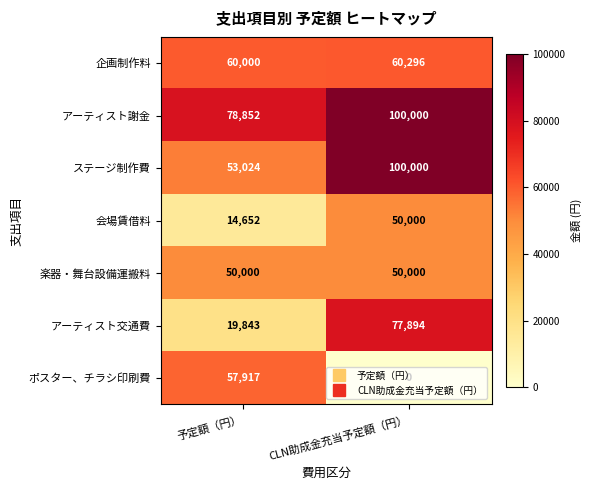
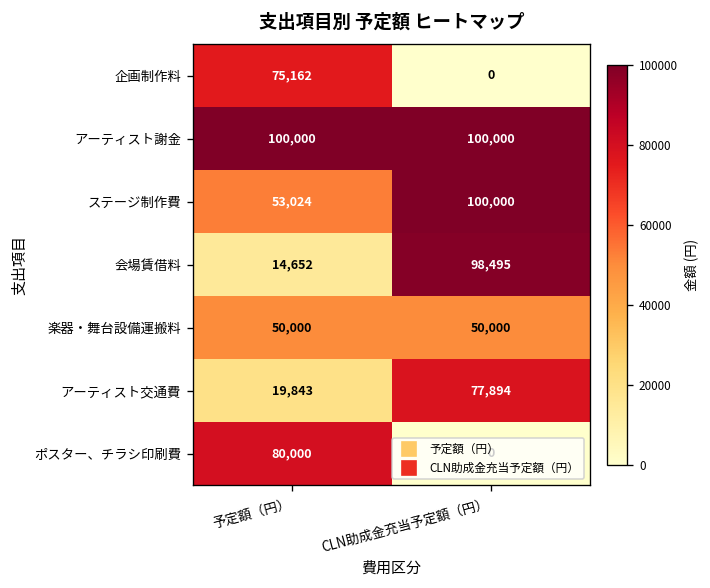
  {
    "企画制作料": {
-     "予定額（円）": "60,000",
-     "CLN助成金充当予定額（円）": "60,296"
+     "予定額（円）": "75,162",
+     "CLN助成金充当予定額（円）": "0"
    },
    "アーティスト謝金": {
-     "予定額（円）": "78,852",
+     "予定額（円）": "100,000",
      "CLN助成金充当予定額（円）": "100,000"
    },
    "ステージ制作費": {
      "予定額（円）": "53,024",
      "CLN助成金充当予定額（円）": "100,000"
    },
    "会場賃借料": {
      "予定額（円）": "14,652",
-     "CLN助成金充当予定額（円）": "50,000"
+     "CLN助成金充当予定額（円）": "98,495"
    },
    "楽器・舞台設備運搬料": {
      "予定額（円）": "50,000",
      "CLN助成金充当予定額（円）": "50,000"
    },
    "アーティスト交通費": {
      "予定額（円）": "19,843",
      "CLN助成金充当予定額（円）": "77,894"
    },
    "ポスター、チラシ印刷費": {
-     "予定額（円）": "57,917"
+     "予定額（円）": "80,000"
    }
  }
